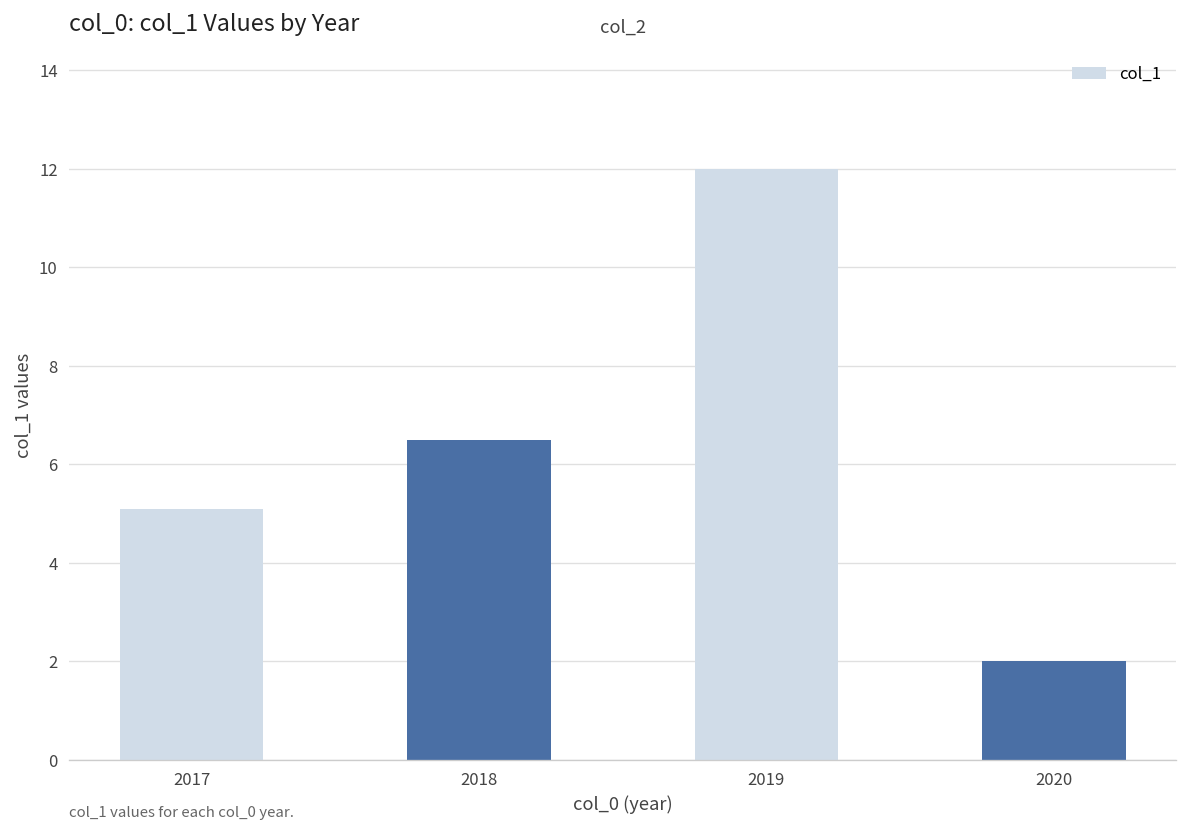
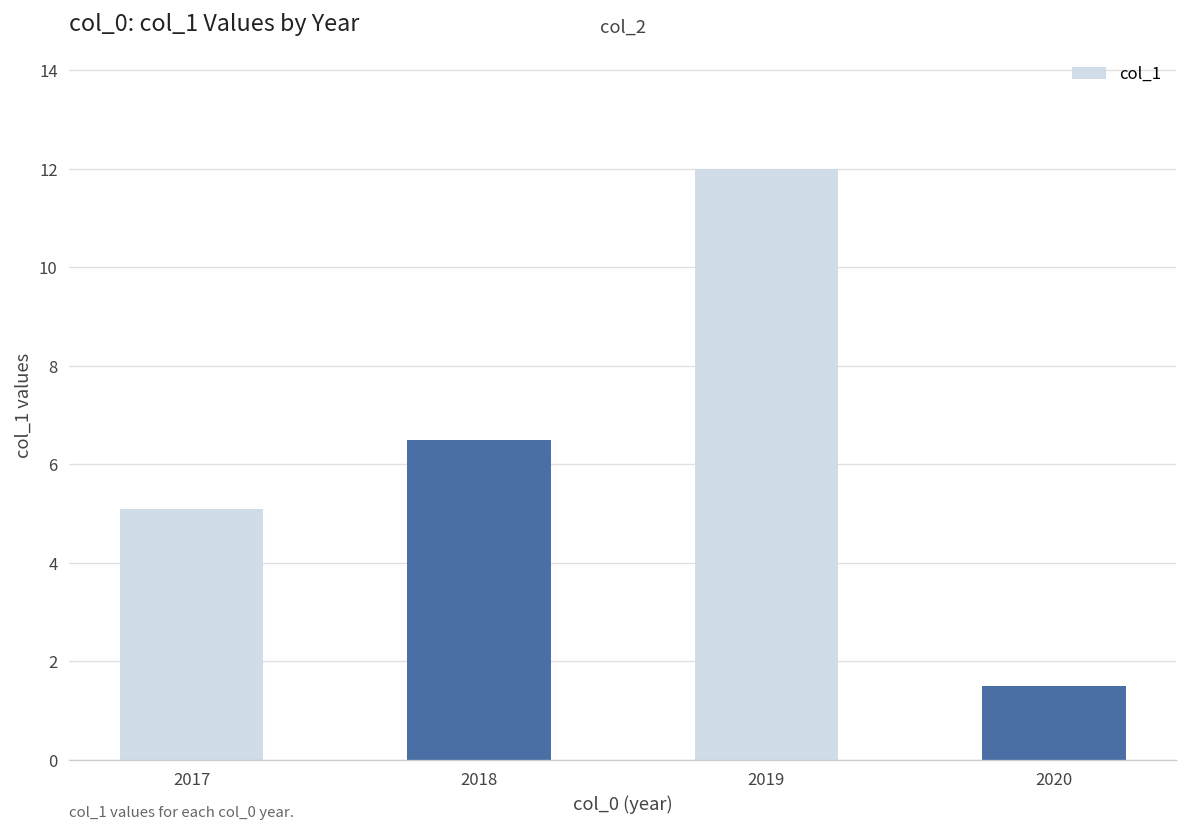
  {
    "2017": 5.1,
    "2018": 6.5,
    "2019": 12.0,
-   "2020": 2.0
+   "2020": 1.5
  }
